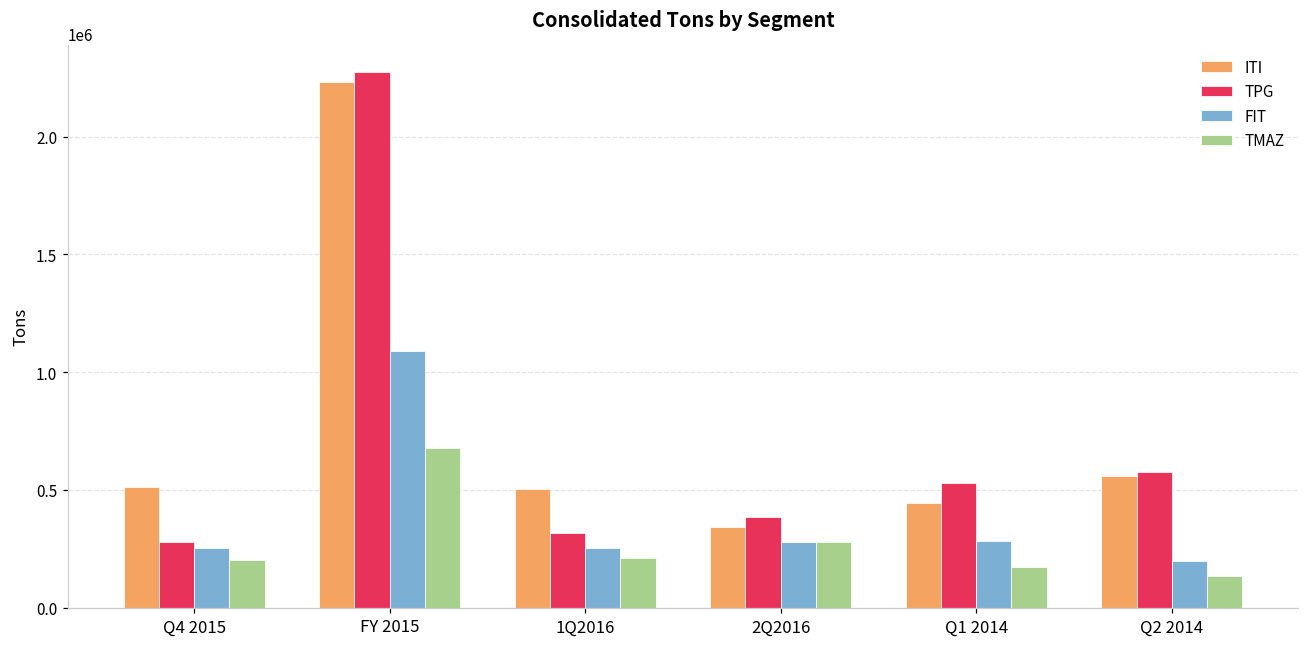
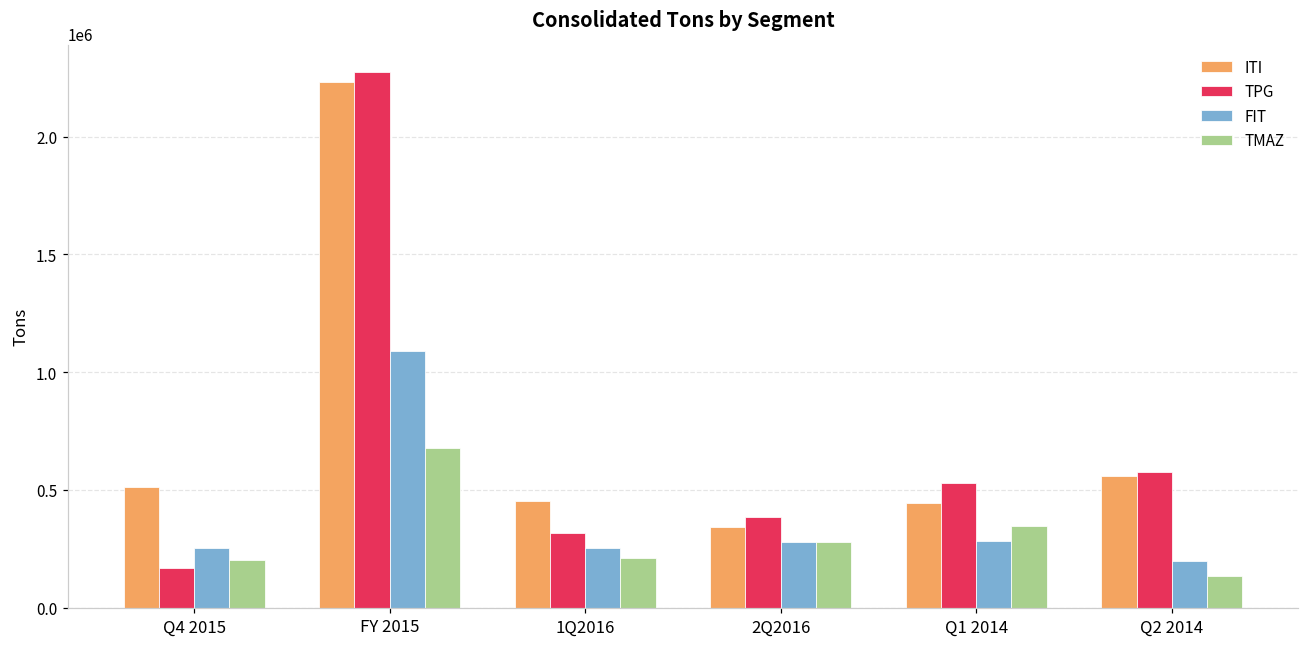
  {
    "ITI": {
      "Q4 2015": 510000,
      "FY 2015": 2230000,
-     "1Q2016": 500000,
+     "1Q2016": 450000,
      "2Q2016": 340000,
      "Q1 2014": 440000,
      "Q2 2014": 560000
    },
    "TPG": {
-     "Q4 2015": 280000,
+     "Q4 2015": 170000,
      "FY 2015": 2280000,
      "1Q2016": 320000,
      "2Q2016": 390000,
      "Q1 2014": 530000,
      "Q2 2014": 580000
    },
    "FIT": {
      "Q4 2015": 250000,
      "FY 2015": 1090000,
      "1Q2016": 250000,
      "2Q2016": 280000,
      "Q1 2014": 280000,
      "Q2 2014": 200000
    },
    "TMAZ": {
      "Q4 2015": 200000,
      "FY 2015": 680000,
      "1Q2016": 210000,
      "2Q2016": 280000,
-     "Q1 2014": 170000,
+     "Q1 2014": 350000,
      "Q2 2014": 130000
    }
  }
